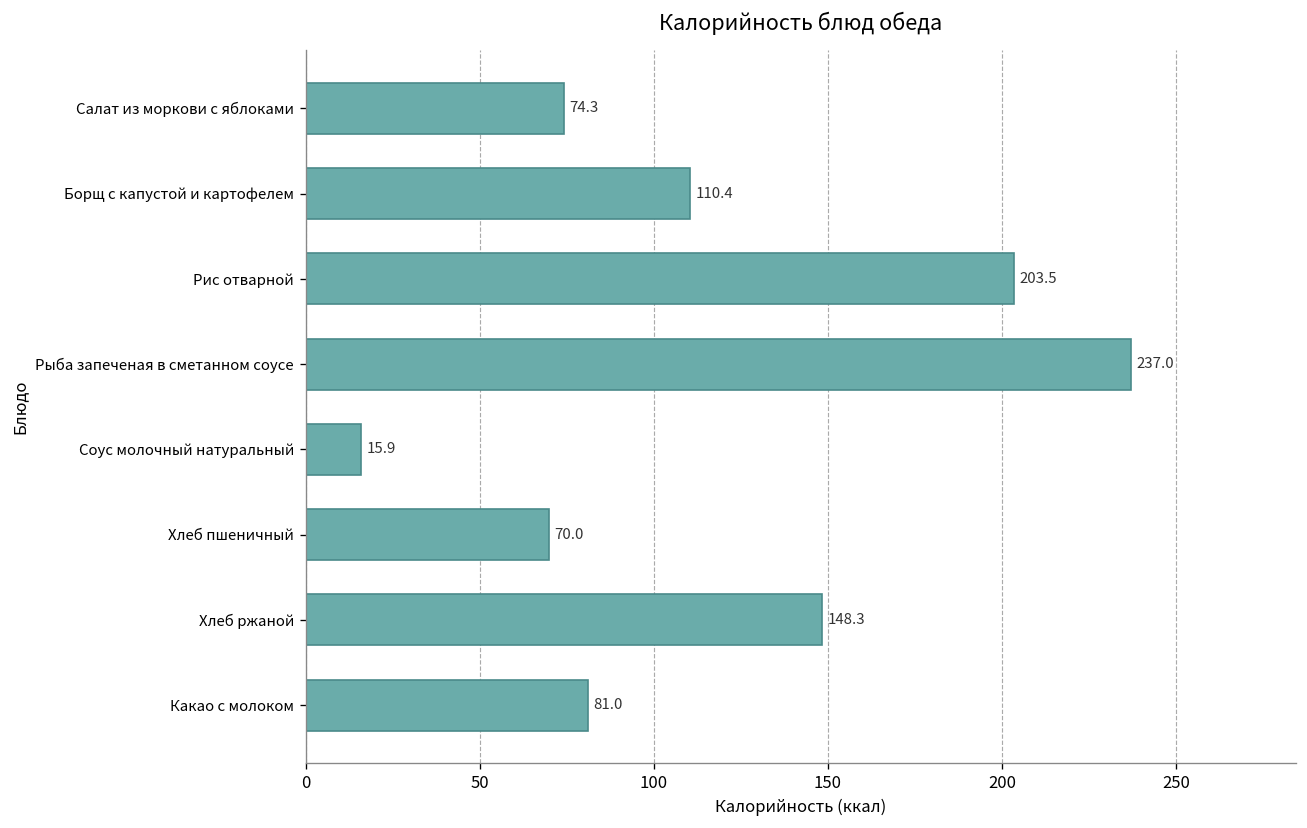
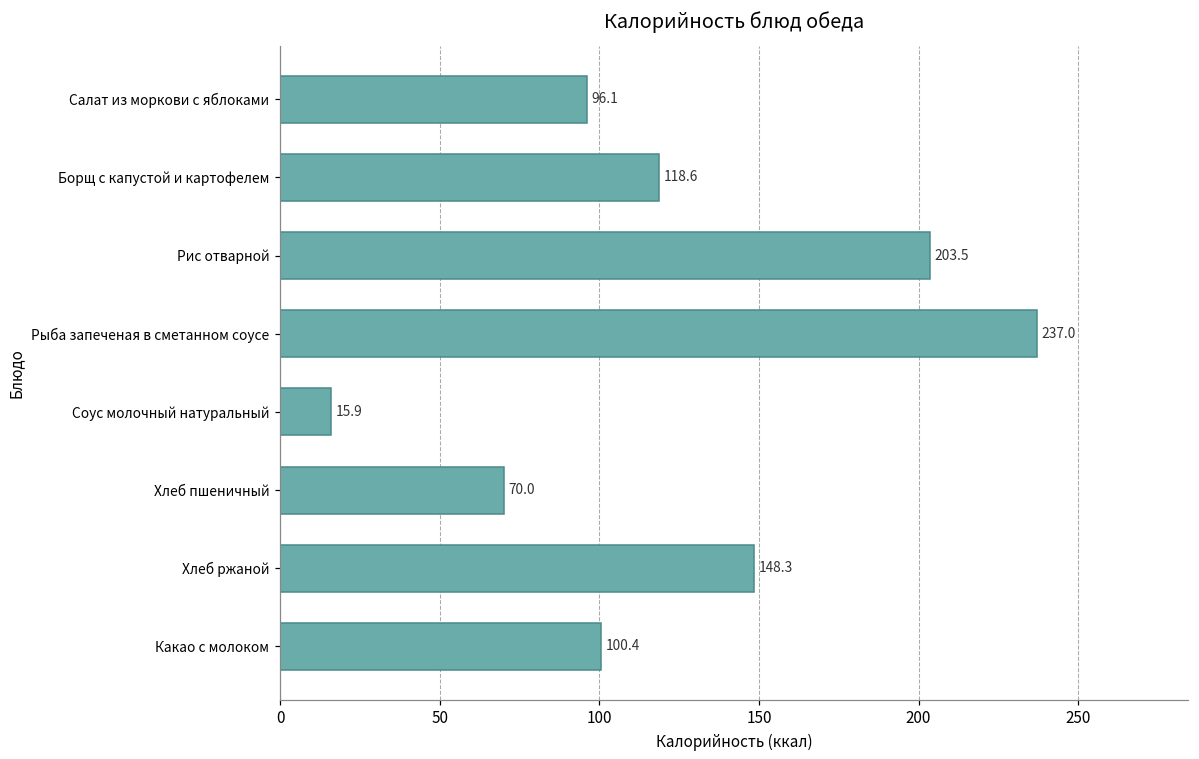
  {
-   "Салат из моркови с яблоками": 74.3,
-   "Борщ с капустой и картофелем": 110.4,
+   "Салат из моркови с яблоками": 96.1,
+   "Борщ с капустой и картофелем": 118.6,
    "Рис отварной": 203.5,
    "Рыба запеченая в сметанном соусе": 237.0,
    "Соус молочный натуральный": 15.9,
    "Хлеб пшеничный": 70.0,
    "Хлеб ржаной": 148.3,
-   "Какао с молоком": 81.0
+   "Какао с молоком": 100.4
  }
